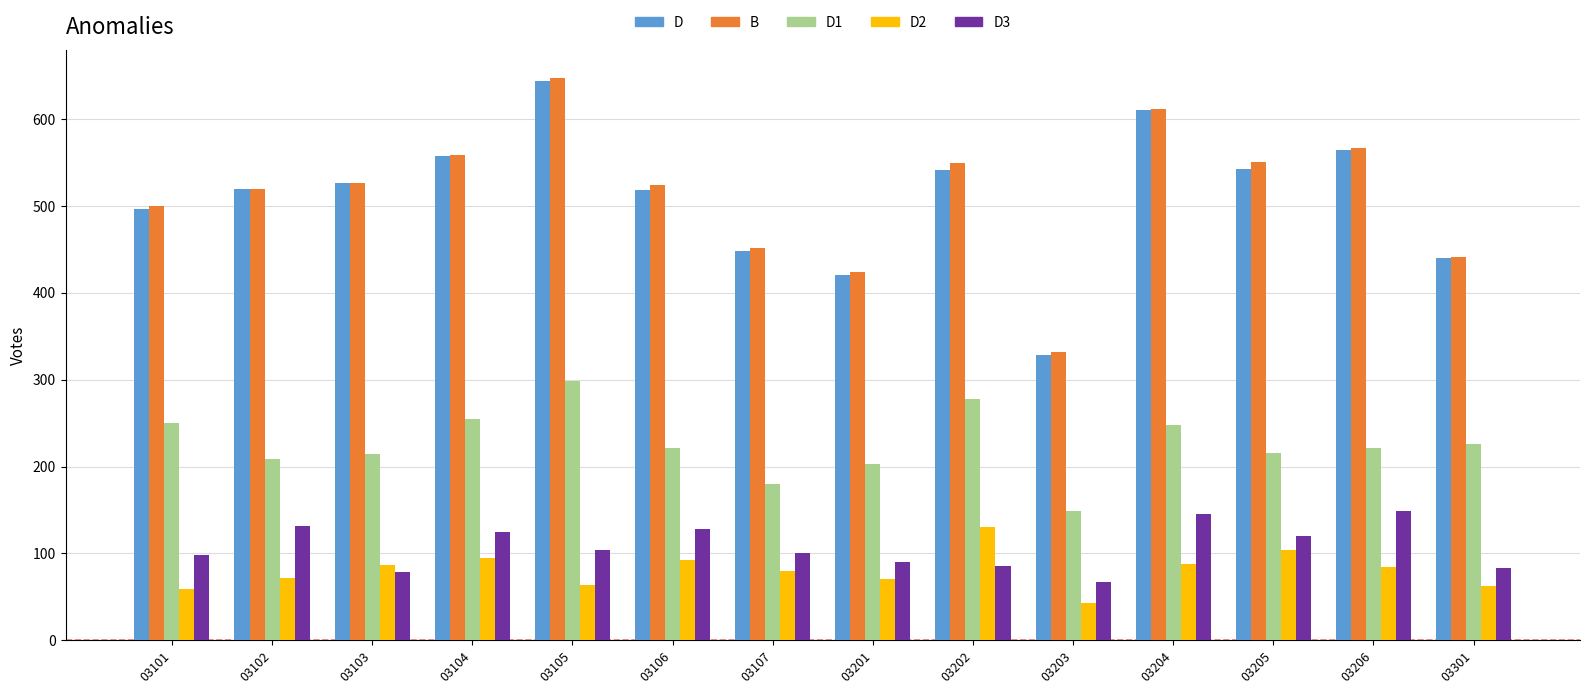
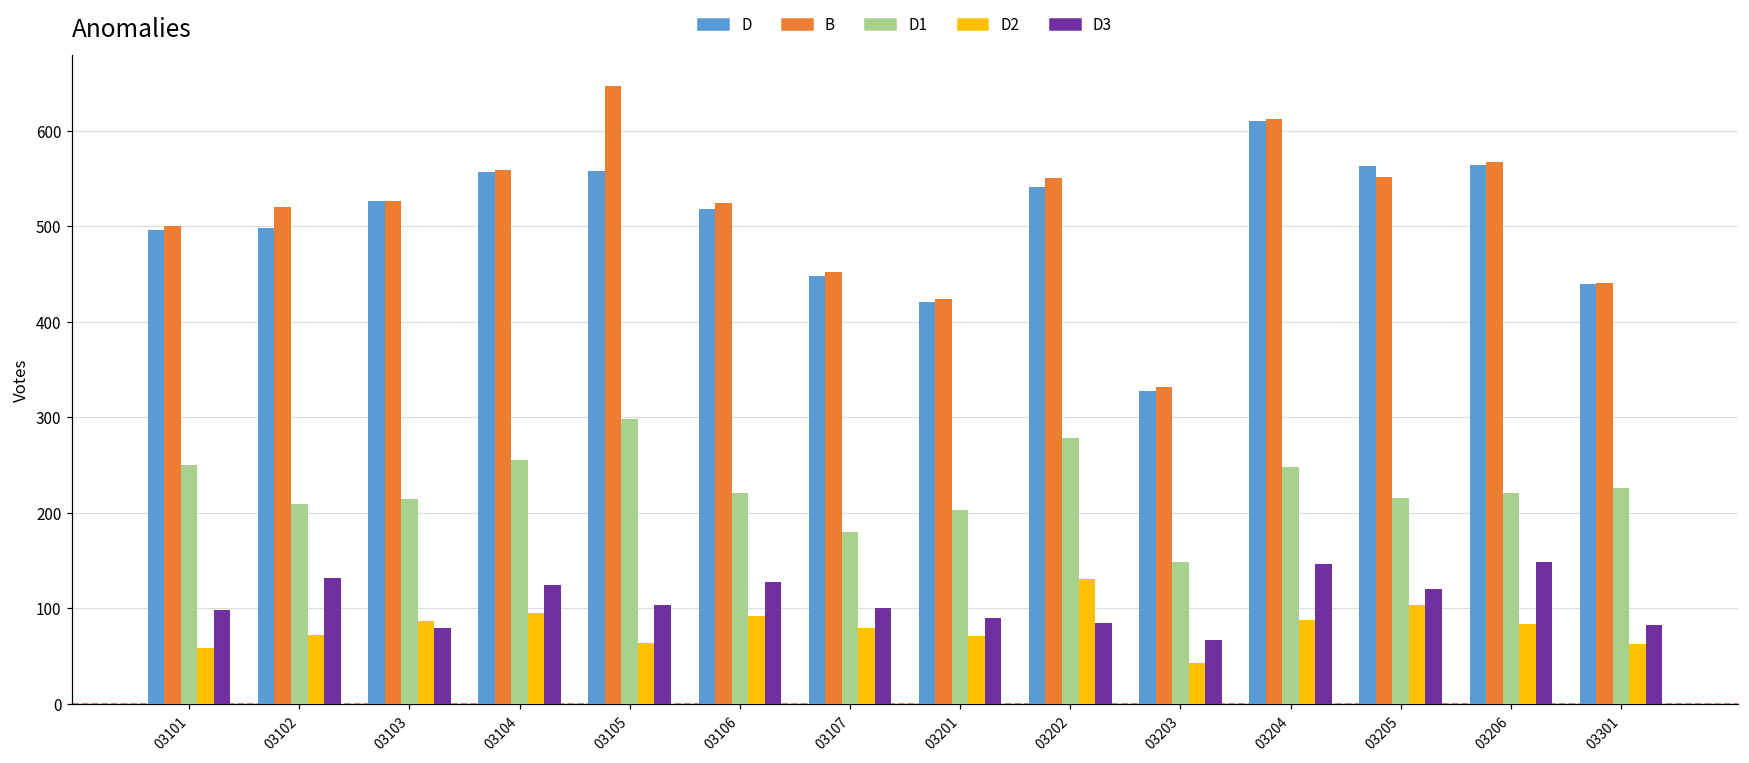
  {
    "D": {
      "03101": 500,
-     "03102": 520,
+     "03102": 500,
      "03103": 530,
      "03104": 560,
-     "03105": 640,
+     "03105": 560,
      "03106": 520,
      "03107": 450,
      "03201": 420,
      "03202": 540,
      "03203": 330,
      "03204": 610,
-     "03205": 540,
+     "03205": 560,
      "03206": 560,
      "03301": 440
    },
    "B": {
      "03101": 500,
      "03102": 520,
      "03103": 530,
      "03104": 560,
      "03105": 650,
      "03106": 520,
      "03107": 450,
      "03201": 420,
      "03202": 550,
      "03203": 330,
      "03204": 610,
      "03205": 550,
      "03206": 570,
      "03301": 440
    },
    "D1": {
      "03101": 250,
      "03102": 210,
      "03103": 220,
      "03104": 260,
      "03105": 300,
      "03106": 220,
      "03107": 180,
      "03201": 200,
      "03202": 280,
      "03203": 150,
      "03204": 250,
      "03205": 220,
      "03206": 220,
      "03301": 230
    },
    "D2": {
      "03101": 60,
      "03102": 70,
      "03103": 90,
      "03104": 100,
      "03105": 60,
      "03106": 90,
      "03107": 80,
      "03201": 70,
      "03202": 130,
      "03203": 40,
      "03204": 90,
      "03205": 100,
      "03206": 80,
      "03301": 60
    },
    "D3": {
      "03101": 100,
      "03102": 130,
      "03103": 80,
      "03104": 130,
      "03105": 100,
      "03106": 130,
      "03107": 100,
      "03201": 90,
      "03202": 90,
      "03203": 70,
      "03204": 150,
      "03205": 120,
      "03206": 150,
      "03301": 80
    }
  }
